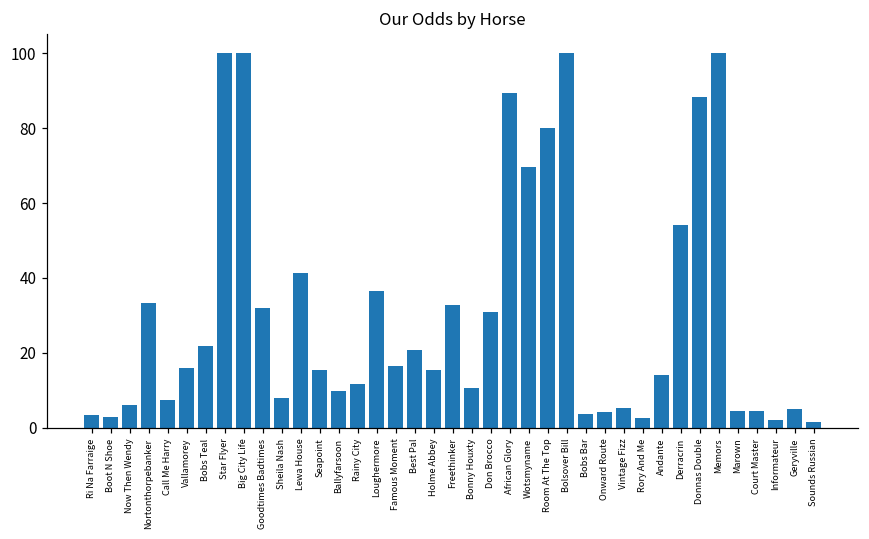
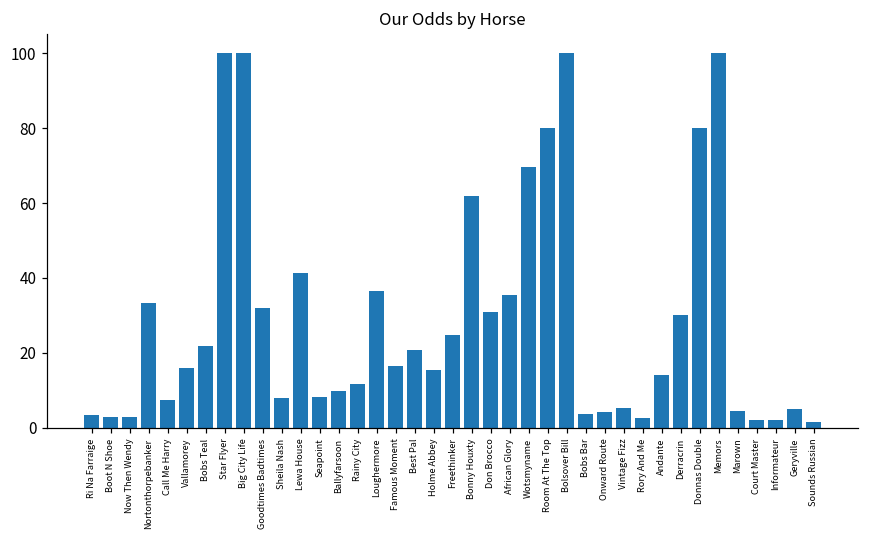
  {
    "Ri Na Farraige": 4,
    "Boot N Shoe": 3,
-   "Now Then Wendy": 6,
+   "Now Then Wendy": 3,
    "Nortonthorpebanker": 33,
    "Call Me Harry": 7,
    "Vallamorey": 16,
    "Bobs Teal": 22,
    "Star Flyer": 100,
    "Big City Life": 100,
    "Goodtimes Badtimes": 32,
    "Sheila Nash": 8,
    "Lewa House": 41,
-   "Seapoint": 15,
+   "Seapoint": 8,
    "Ballyfarsoon": 10,
    "Rainy City": 12,
    "Loughermore": 36,
    "Famous Moment": 17,
    "Best Pal": 21,
    "Holme Abbey": 15,
-   "Freethinker": 33,
-   "Bonny Houxty": 11,
+   "Freethinker": 25,
+   "Bonny Houxty": 62,
    "Don Brocco": 31,
-   "African Glory": 89,
+   "African Glory": 35,
    "Wotsmyname": 70,
    "Room At The Top": 80,
    "Bolsover Bill": 100,
    "Bobs Bar": 4,
    "Onward Route": 4,
    "Vintage Fizz": 5,
    "Rory And Me": 3,
    "Andante": 14,
-   "Derracrin": 54,
-   "Donnas Double": 88,
+   "Derracrin": 30,
+   "Donnas Double": 80,
    "Memors": 100,
    "Marown": 5,
-   "Court Master": 5,
+   "Court Master": 2,
    "Informateur": 2,
    "Geryville": 5,
    "Sounds Russian": 1
  }
